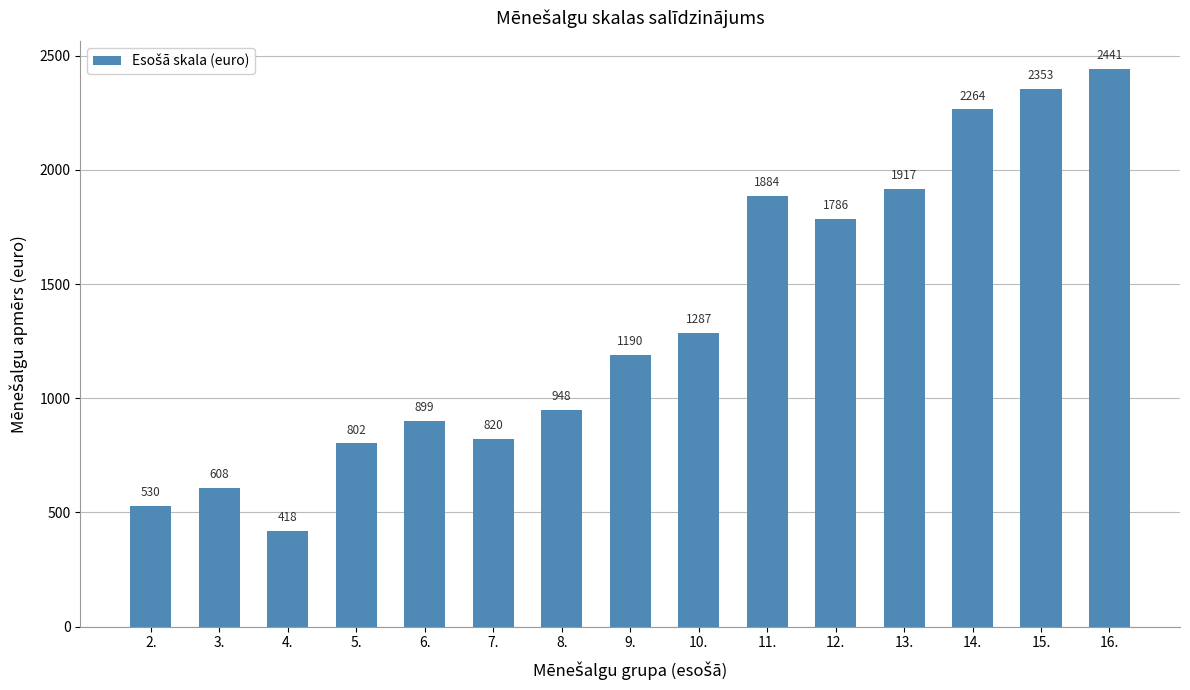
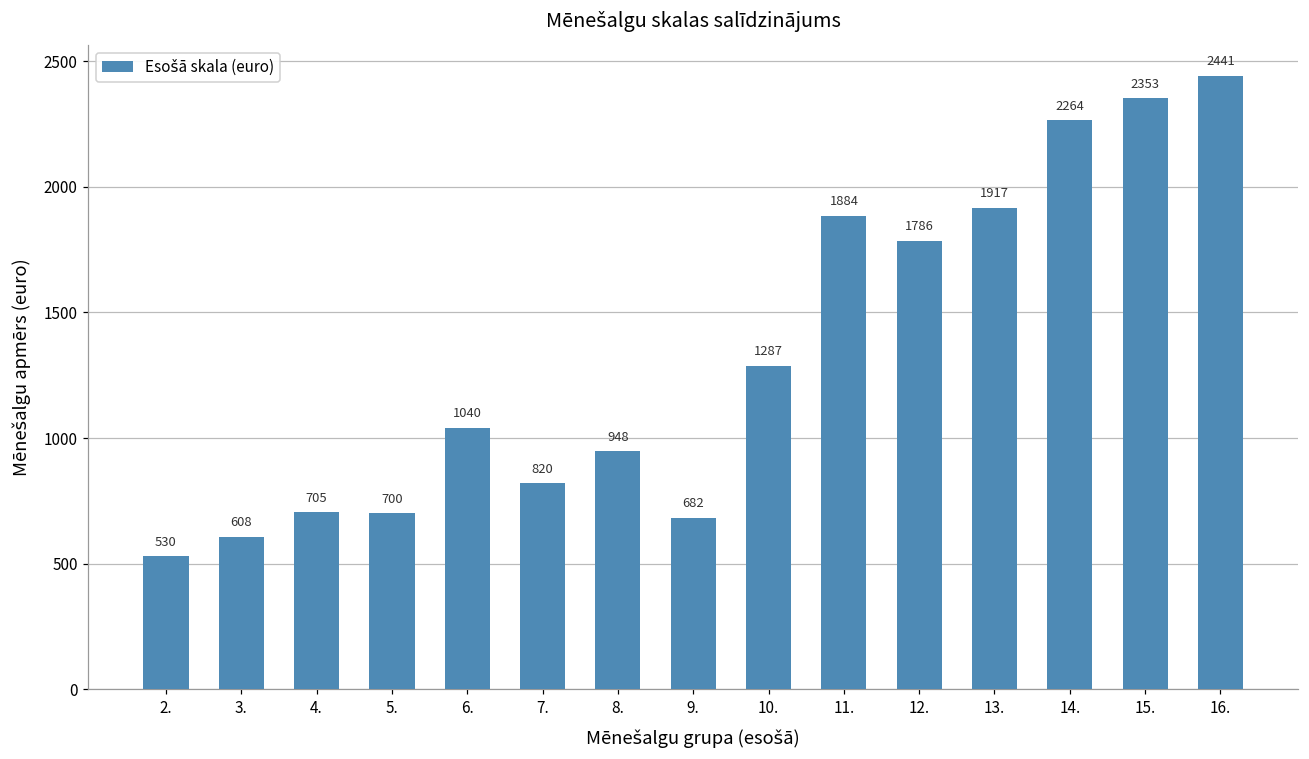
  {
    "2.": 530,
    "3.": 608,
-   "4.": 418,
-   "5.": 802,
-   "6.": 899,
+   "4.": 705,
+   "5.": 700,
+   "6.": 1040,
    "7.": 820,
    "8.": 948,
-   "9.": 1190,
+   "9.": 682,
    "10.": 1287,
    "11.": 1884,
    "12.": 1786,
    "13.": 1917,
    "14.": 2264,
    "15.": 2353,
    "16.": 2441
  }
